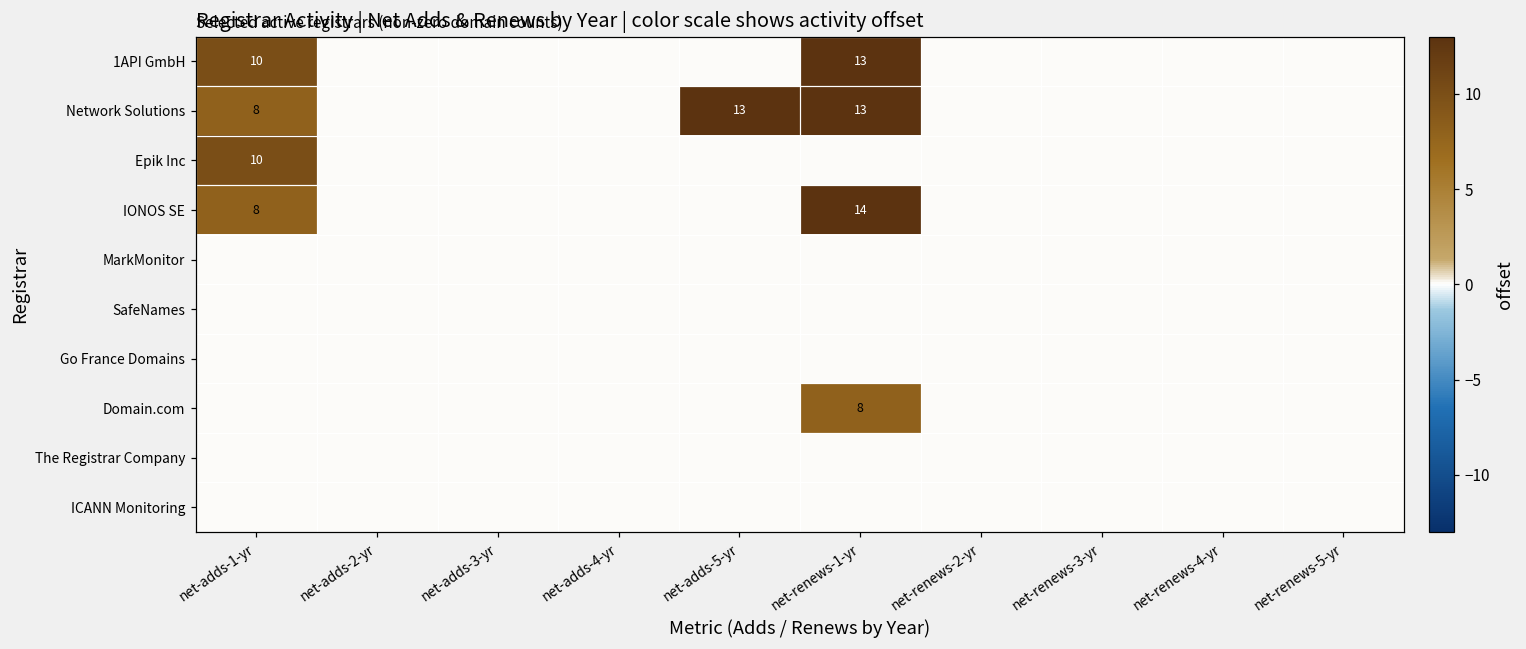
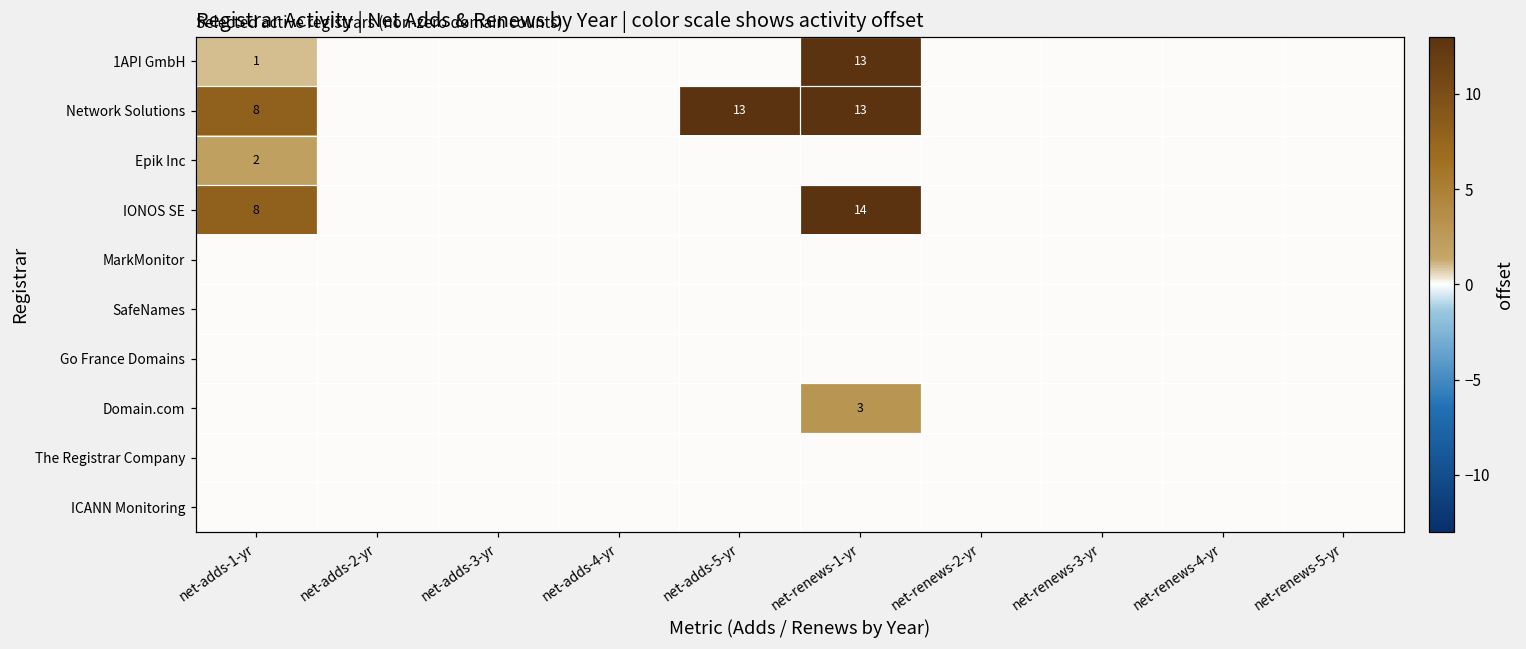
  {
    "1API GmbH": {
-     "net-adds-1-yr": 10,
+     "net-adds-1-yr": 1,
      "net-renews-1-yr": 13
    },
    "Network Solutions": {
      "net-adds-1-yr": 8,
      "net-adds-5-yr": 13,
      "net-renews-1-yr": 13
    },
    "Epik Inc": {
-     "net-adds-1-yr": 10
+     "net-adds-1-yr": 2
    },
    "IONOS SE": {
      "net-adds-1-yr": 8,
      "net-renews-1-yr": 14
    },
    "Domain.com": {
-     "net-renews-1-yr": 8
+     "net-renews-1-yr": 3
    }
  }
